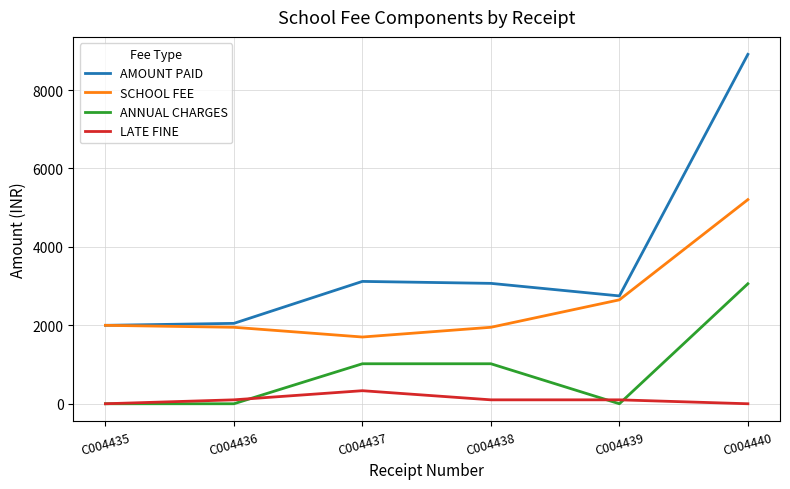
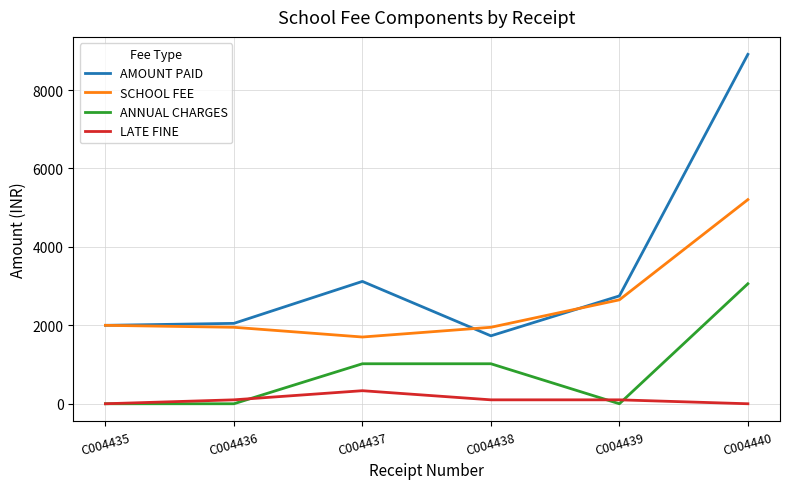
  {
    "AMOUNT PAID": {
      "C004436": 2100,
      "C004437": 3100,
-     "C004438": 3100,
+     "C004438": 1700,
      "C004439": 2800,
      "C004440": 8900
    },
    "SCHOOL FEE": {
      "C004436": 2000,
      "C004437": 1700,
      "C004438": 2000,
      "C004439": 2700,
      "C004440": 5200
    },
    "ANNUAL CHARGES": {
      "C004436": 0,
      "C004437": 1000,
      "C004438": 1000,
      "C004439": 0,
      "C004440": 3100
    },
    "LATE FINE": {
      "C004436": 100,
      "C004437": 300,
      "C004438": 100,
      "C004439": 100,
      "C004440": 0
    }
  }
